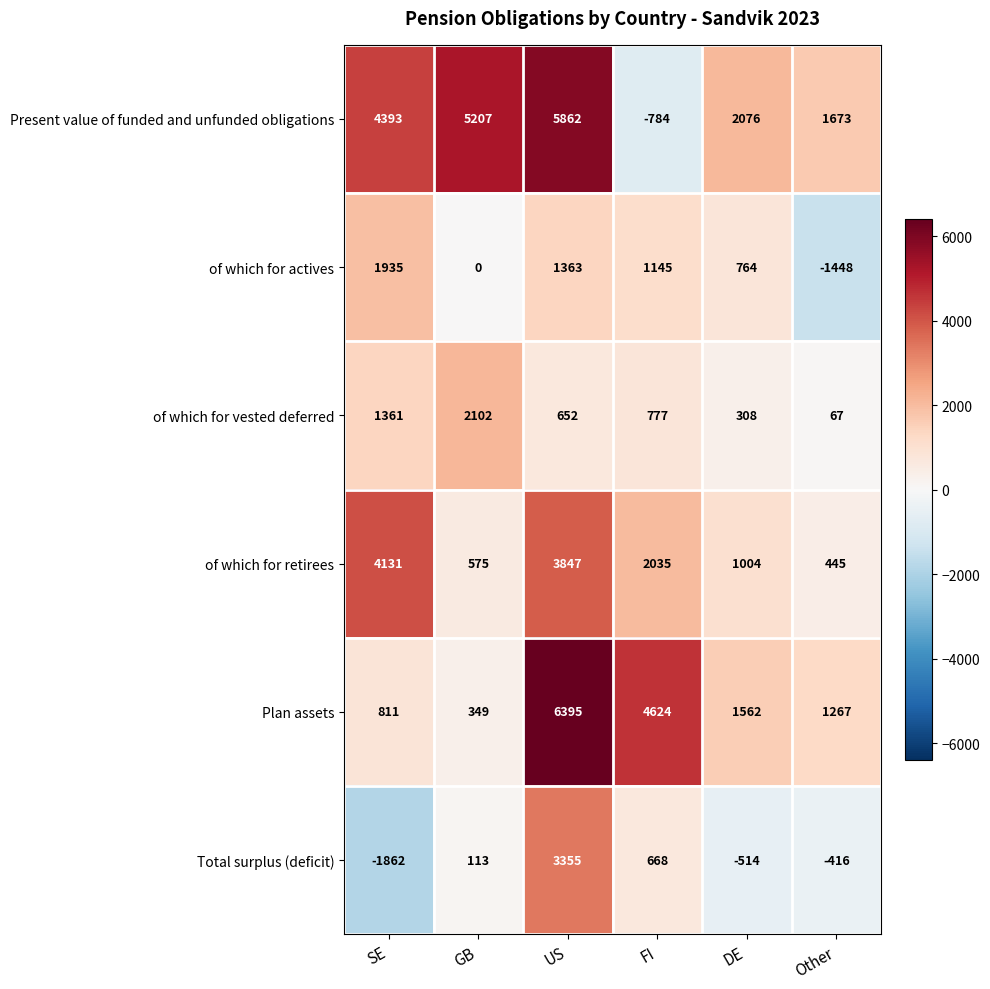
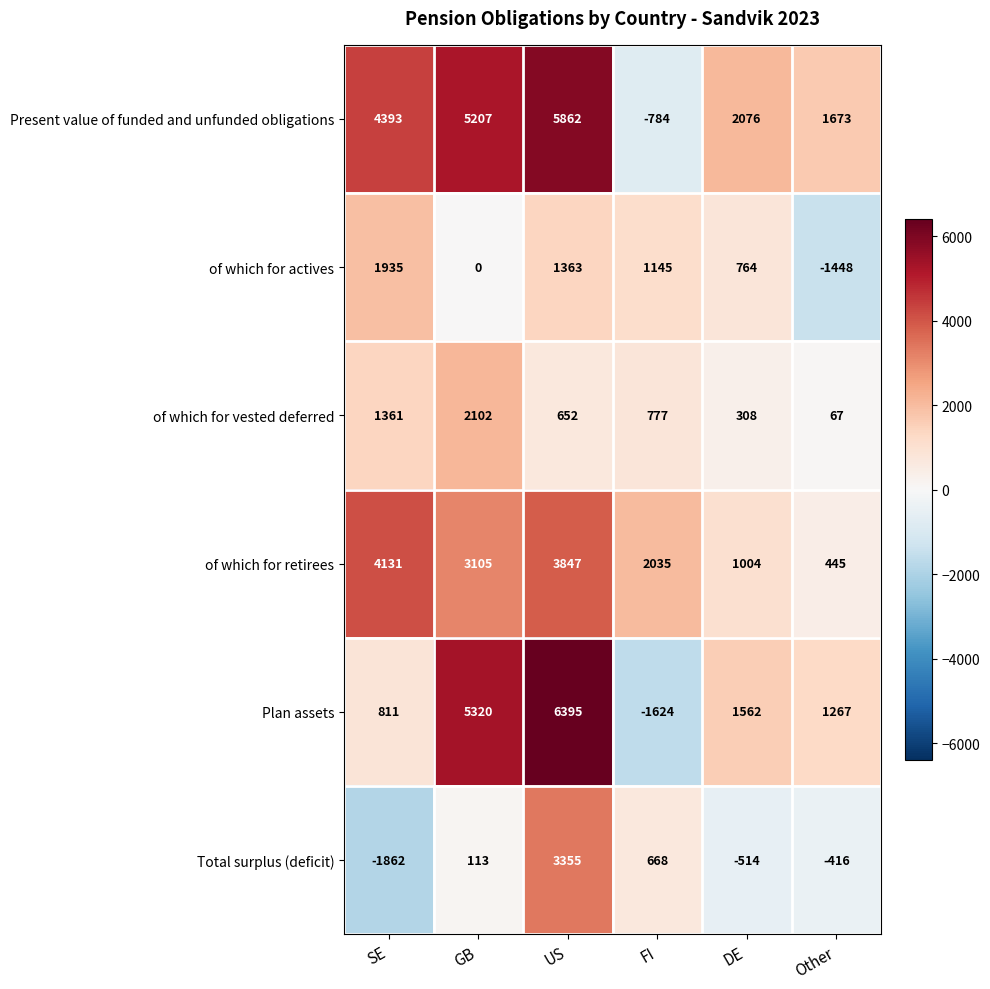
  {
    "Present value of funded and unfunded obligations": {
      "SE": 4393,
      "GB": 5207,
      "US": 5862,
      "FI": -784,
      "DE": 2076,
      "Other": 1673
    },
    "of which for actives": {
      "SE": 1935,
      "GB": 0,
      "US": 1363,
      "FI": 1145,
      "DE": 764,
      "Other": -1448
    },
    "of which for vested deferred": {
      "SE": 1361,
      "GB": 2102,
      "US": 652,
      "FI": 777,
      "DE": 308,
      "Other": 67
    },
    "of which for retirees": {
      "SE": 4131,
-     "GB": 575,
+     "GB": 3105,
      "US": 3847,
      "FI": 2035,
      "DE": 1004,
      "Other": 445
    },
    "Plan assets": {
      "SE": 811,
-     "GB": 349,
+     "GB": 5320,
      "US": 6395,
-     "FI": 4624,
+     "FI": -1624,
      "DE": 1562,
      "Other": 1267
    },
    "Total surplus (deficit)": {
      "SE": -1862,
      "GB": 113,
      "US": 3355,
      "FI": 668,
      "DE": -514,
      "Other": -416
    }
  }
